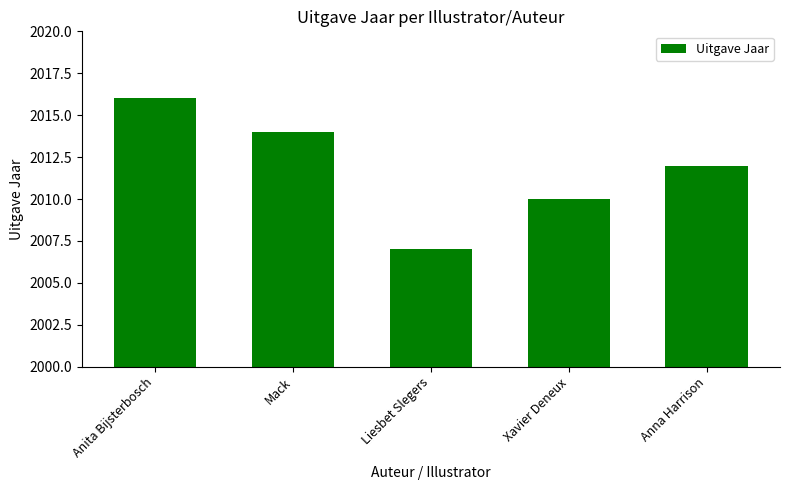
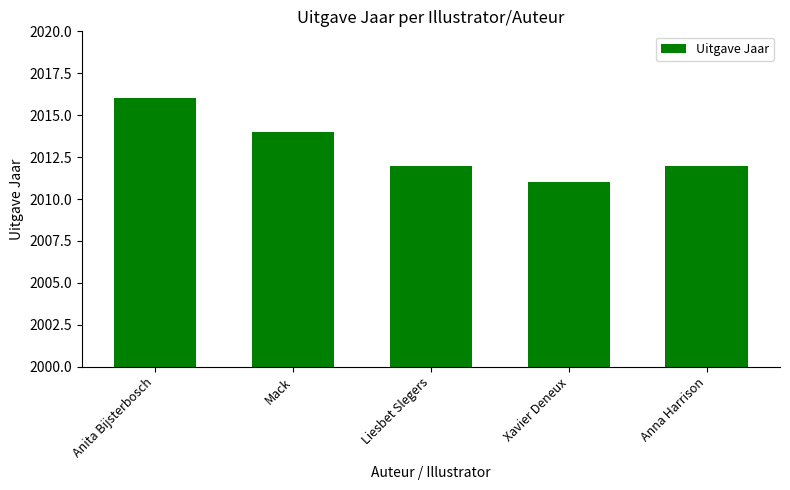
  {
    "Anita Bijsterbosch": 2016,
    "Mack": 2014,
-   "Liesbet Slegers": 2007,
-   "Xavier Deneux": 2010,
+   "Liesbet Slegers": 2012,
+   "Xavier Deneux": 2011,
    "Anna Harrison": 2012
  }
